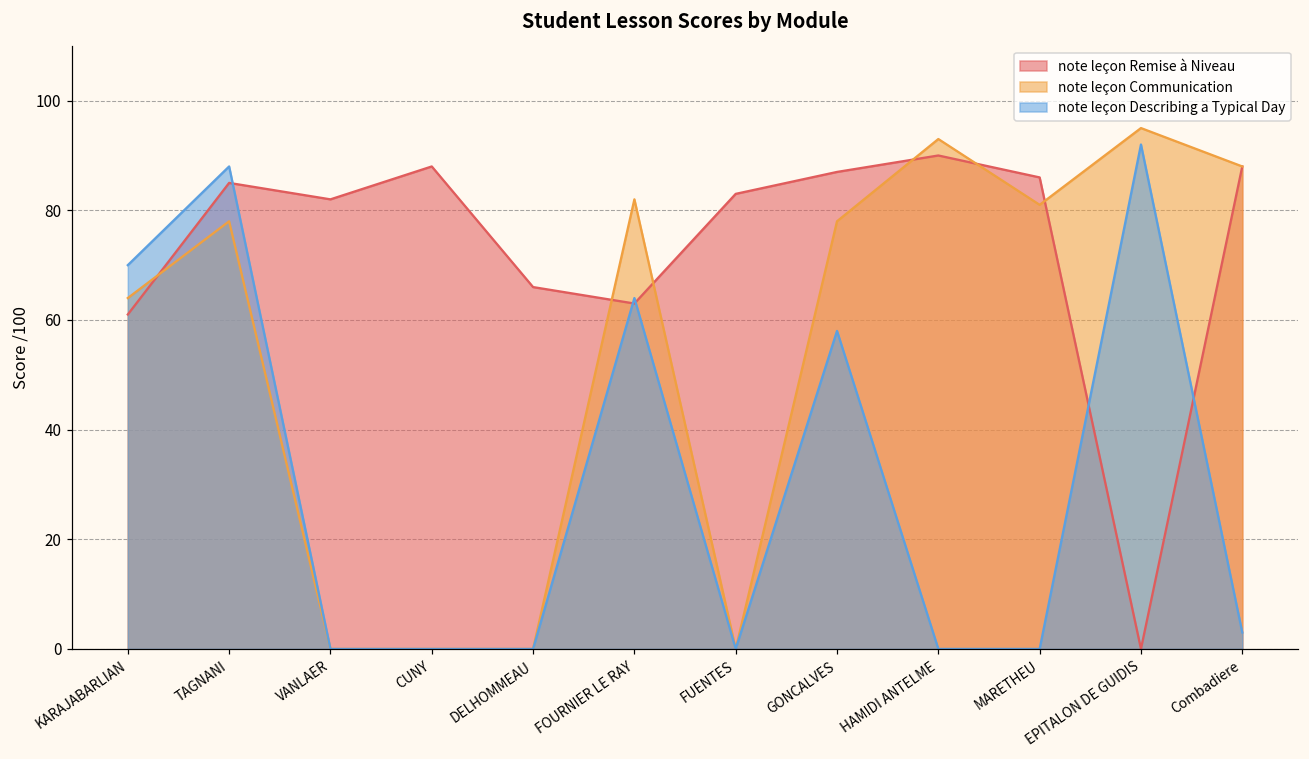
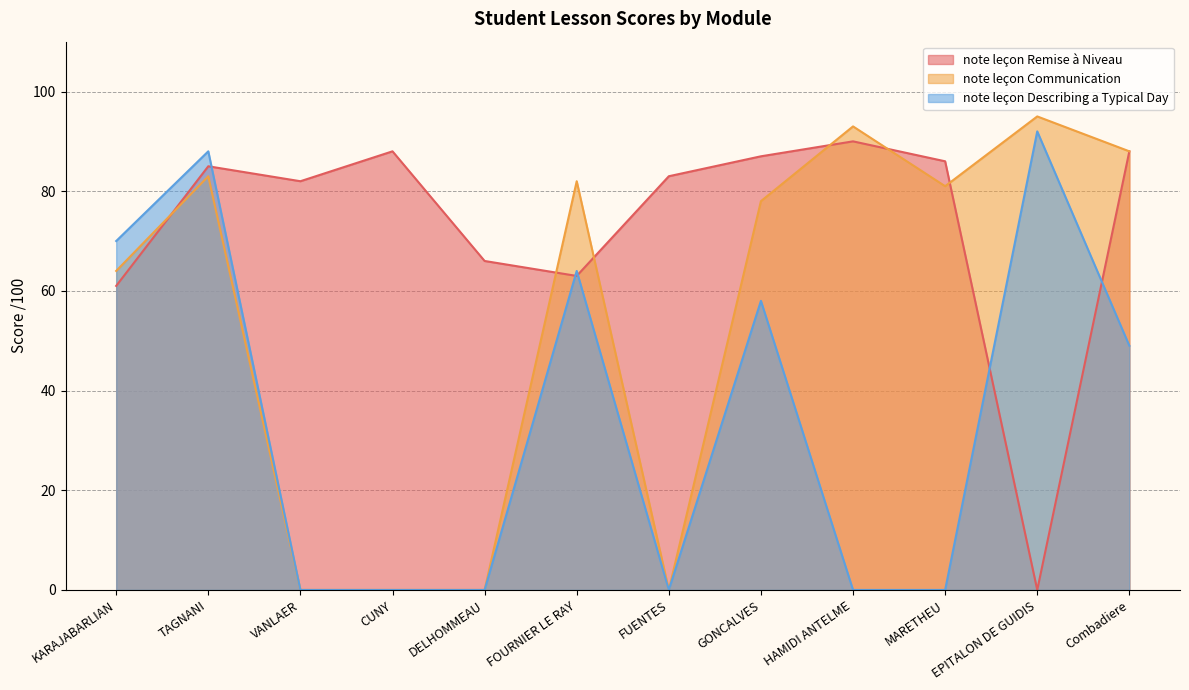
  {
    "note leçon Remise à Niveau": {
      "KARAJABARLIAN": 61,
      "TAGNANI": 85,
      "VANLAER": 82,
      "CUNY": 88,
      "DELHOMMEAU": 66,
      "FOURNIER LE RAY": 63,
      "FUENTES": 83,
      "GONCALVES": 87,
      "HAMIDI ANTELME": 90,
      "MARETHEU": 86,
      "EPITALON DE GUIDIS": 0
    },
    "note leçon Communication": {
      "KARAJABARLIAN": 64,
-     "TAGNANI": 78,
+     "TAGNANI": 83,
      "FOURNIER LE RAY": 82,
      "GONCALVES": 78,
      "HAMIDI ANTELME": 93,
      "MARETHEU": 81,
      "EPITALON DE GUIDIS": 95
    },
    "note leçon Describing a Typical Day": {
      "KARAJABARLIAN": 70,
      "TAGNANI": 88,
      "FOURNIER LE RAY": 64,
      "GONCALVES": 58,
      "HAMIDI ANTELME": 0,
      "MARETHEU": 0,
      "EPITALON DE GUIDIS": 92,
-     "Combadiere": 3
+     "Combadiere": 49
    }
  }
